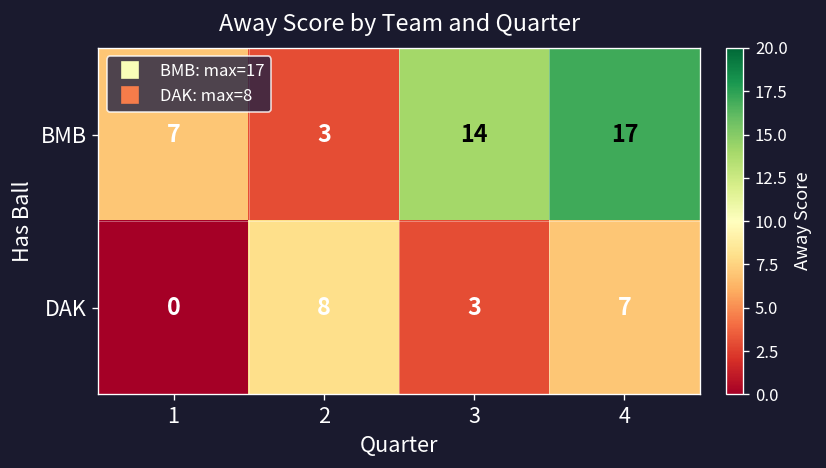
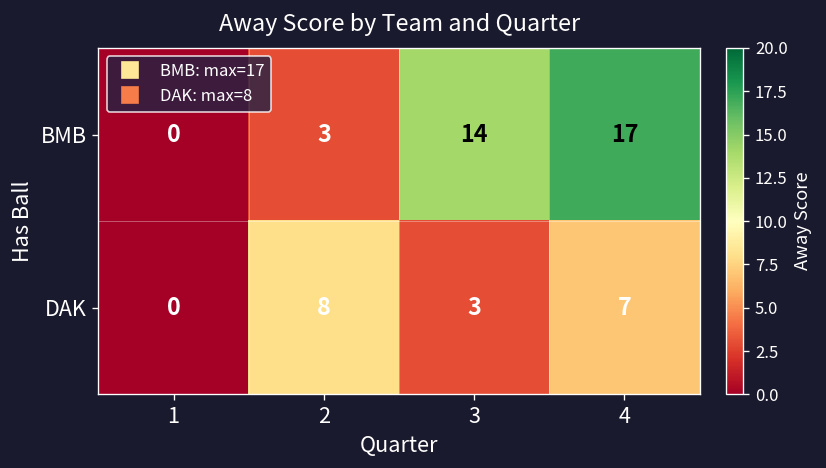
  {
    "BMB": {
-     "1": 7,
+     "1": 0,
      "2": 3,
      "3": 14,
      "4": 17
    },
    "DAK": {
      "1": 0,
      "2": 8,
      "3": 3,
      "4": 7
    }
  }
